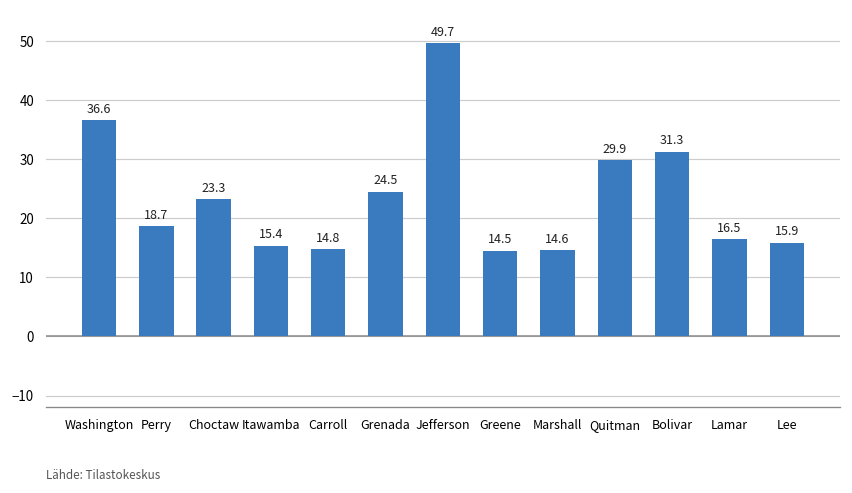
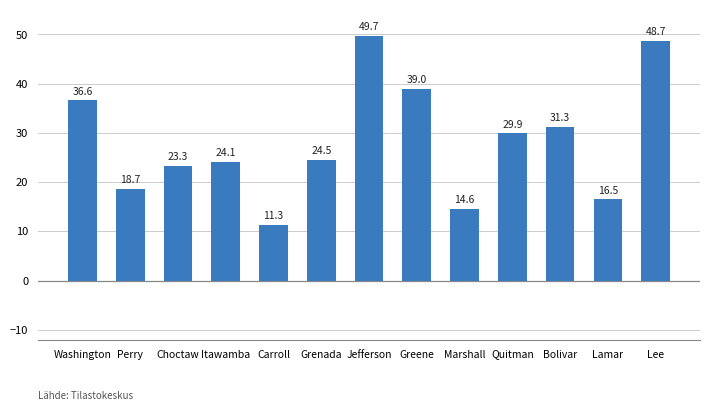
  {
    "Washington": 36.6,
    "Perry": 18.7,
    "Choctaw": 23.3,
-   "Itawamba": 15.4,
-   "Carroll": 14.8,
+   "Itawamba": 24.1,
+   "Carroll": 11.3,
    "Grenada": 24.5,
    "Jefferson": 49.7,
-   "Greene": 14.5,
+   "Greene": 39.0,
    "Marshall": 14.6,
    "Quitman": 29.9,
    "Bolivar": 31.3,
    "Lamar": 16.5,
-   "Lee": 15.9
+   "Lee": 48.7
  }
